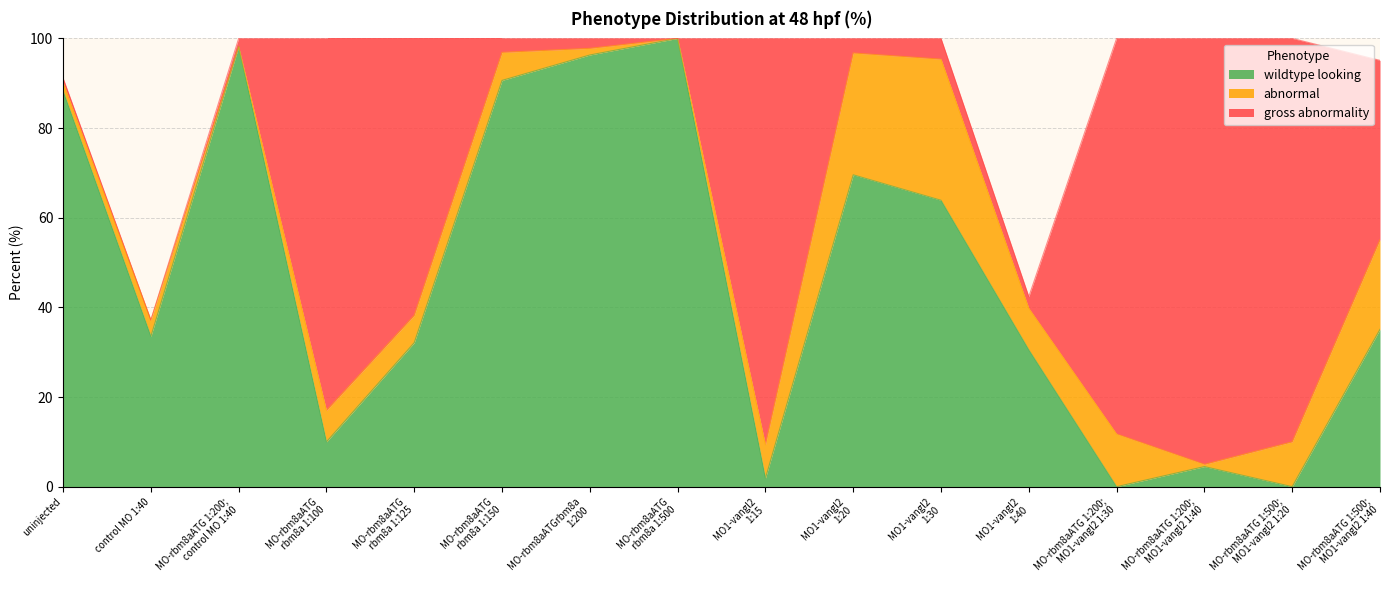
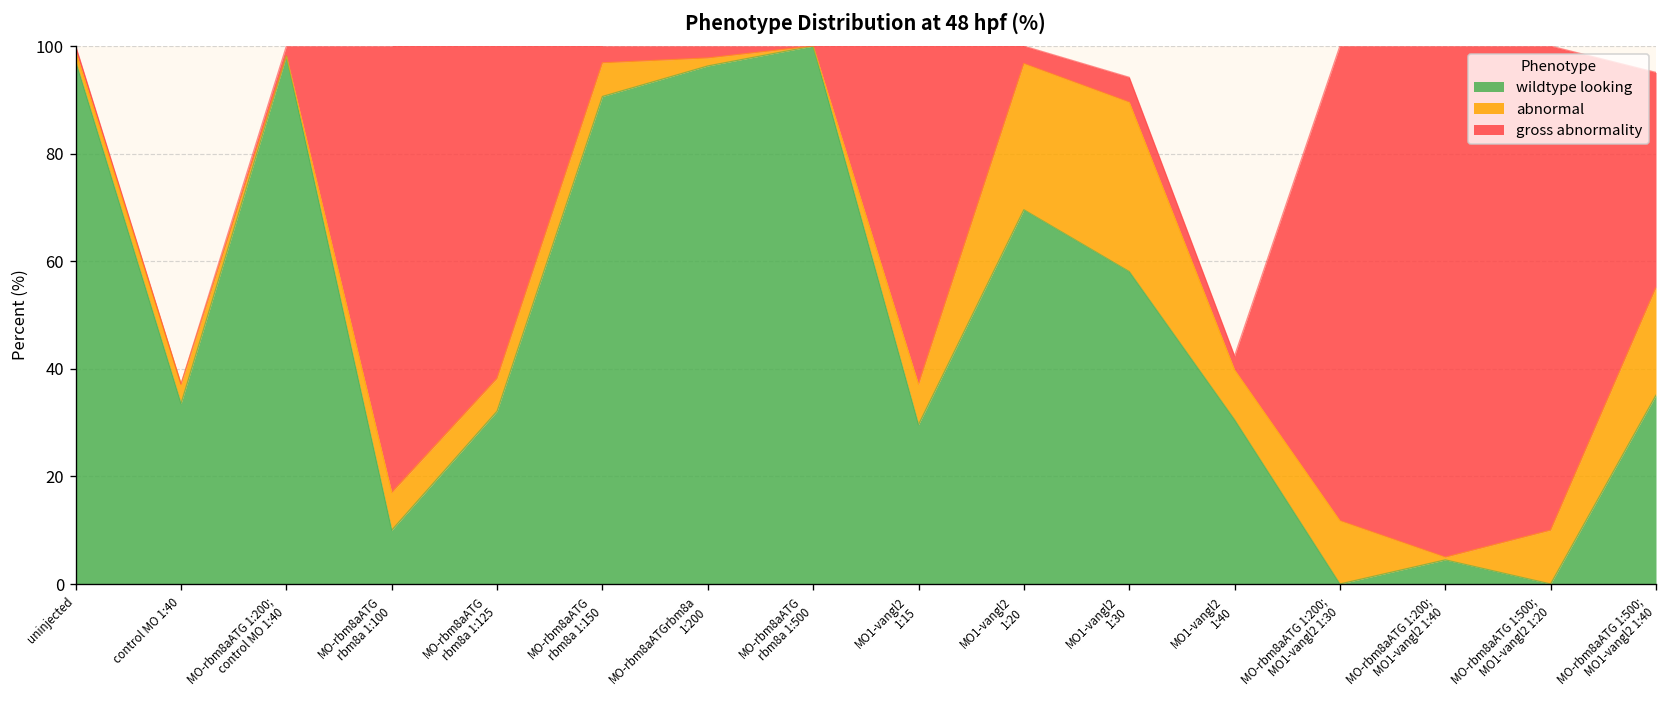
  {
    "wildtype looking": {
-     "uninjected": 88,
+     "uninjected": 97,
      "control MO 1:40": 34,
      "MO-rbm8aATG rbm8a 1:100": 10,
      "MO-rbm8aATG rbm8a 1:125": 32,
      "MO-rbm8aATG rbm8a 1:150": 91,
      "MO-rbm8aATGrbm8a 1:200": 96,
-     "MO1-vangl2 1:15": 2,
+     "MO1-vangl2 1:15": 30,
      "MO1-vangl2 1:20": 70,
-     "MO1-vangl2 1:30": 64,
+     "MO1-vangl2 1:30": 58,
      "MO1-vangl2 1:40": 31,
      "MO-rbm8aATG 1:200; MO1-vangl2 1:30": 0,
      "MO-rbm8aATG 1:500; MO1-vangl2 1:20": 0,
      "MO-rbm8aATG 1:500; MO1-vangl2 1:40": 35
    },
    "abnormal": {
      "uninjected": 2,
      "MO-rbm8aATG rbm8a 1:100": 7,
      "MO-rbm8aATG rbm8a 1:125": 6,
      "MO-rbm8aATG rbm8a 1:150": 6,
      "MO-rbm8aATGrbm8a 1:200": 1,
      "MO1-vangl2 1:15": 7,
      "MO1-vangl2 1:20": 27,
      "MO1-vangl2 1:30": 31,
      "MO1-vangl2 1:40": 9,
      "MO-rbm8aATG 1:200; MO1-vangl2 1:30": 12,
      "MO-rbm8aATG 1:500; MO1-vangl2 1:20": 10,
      "MO-rbm8aATG 1:500; MO1-vangl2 1:40": 20
    },
    "gross abnormality": {
      "uninjected": 1,
      "MO-rbm8aATG 1:200; control MO 1:40": 2,
      "MO-rbm8aATG rbm8a 1:100": 83,
      "MO-rbm8aATG rbm8a 1:150": 3,
      "MO-rbm8aATGrbm8a 1:200": 2,
      "MO1-vangl2 1:20": 3,
      "MO1-vangl2 1:30": 5,
      "MO1-vangl2 1:40": 3,
      "MO-rbm8aATG 1:200; MO1-vangl2 1:30": 88,
      "MO-rbm8aATG 1:200; MO1-vangl2 1:40": 95,
      "MO-rbm8aATG 1:500; MO1-vangl2 1:20": 90,
      "MO-rbm8aATG 1:500; MO1-vangl2 1:40": 40
    }
  }
